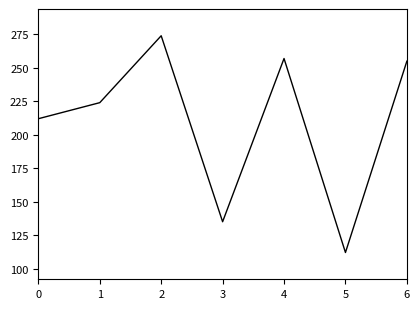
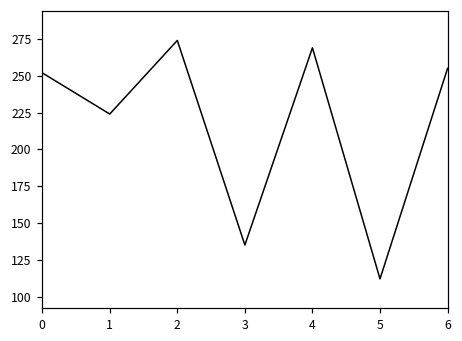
  {
-   "0": 212,
+   "0": 252,
    "1": 224,
    "2": 274,
    "3": 135,
-   "4": 257,
+   "4": 269,
    "5": 112,
    "6": 255
  }
